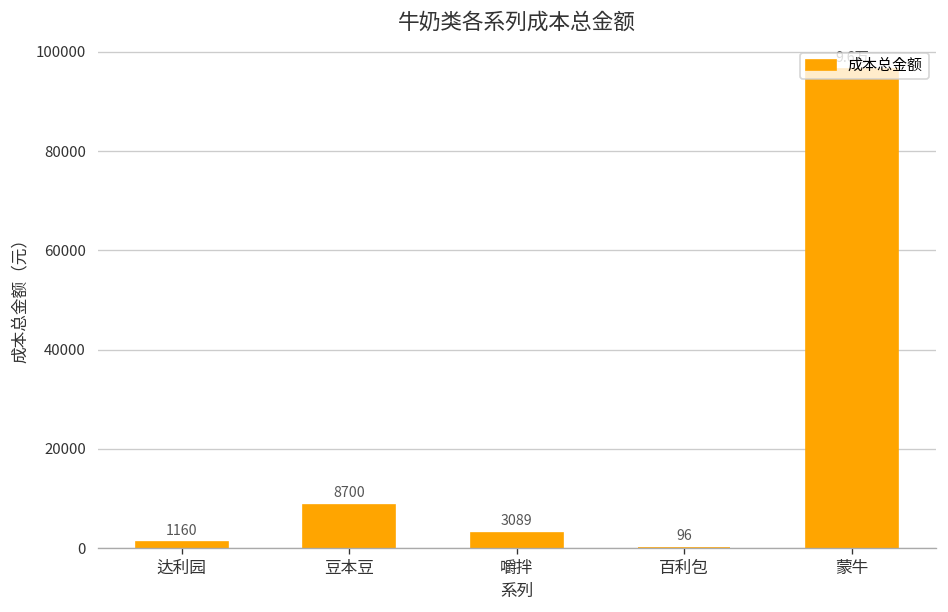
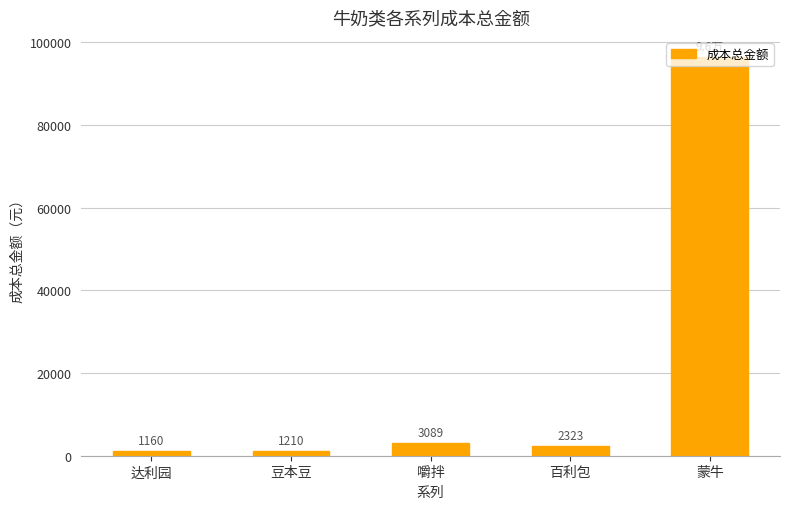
  {
    "达利园": 1160,
-   "豆本豆": 8700,
+   "豆本豆": 1210,
    "嚼拌": 3089,
-   "百利包": 96
+   "百利包": 2323
  }
